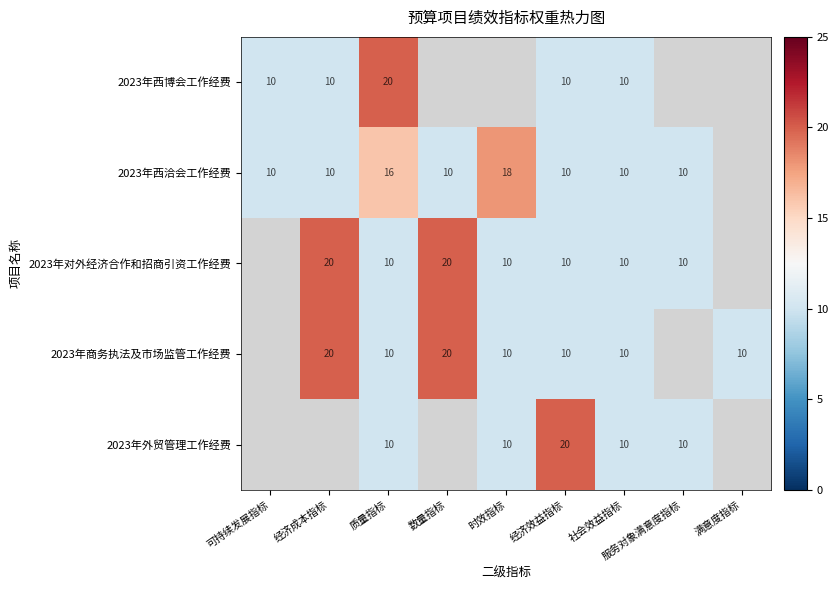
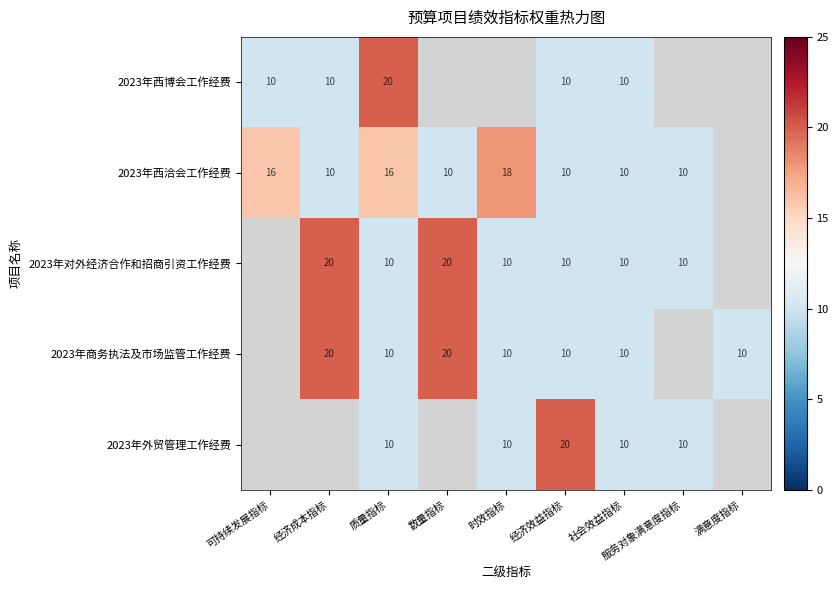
  {
    "2023年西博会工作经费": {
      "可持续发展指标": 10,
      "经济成本指标": 10,
      "质量指标": 20,
      "经济效益指标": 10,
      "社会效益指标": 10
    },
    "2023年西洽会工作经费": {
-     "可持续发展指标": 10,
+     "可持续发展指标": 16,
      "经济成本指标": 10,
      "质量指标": 16,
      "数量指标": 10,
      "时效指标": 18,
      "经济效益指标": 10,
      "社会效益指标": 10,
      "服务对象满意度指标": 10
    },
    "2023年对外经济合作和招商引资工作经费": {
      "经济成本指标": 20,
      "质量指标": 10,
      "数量指标": 20,
      "时效指标": 10,
      "经济效益指标": 10,
      "社会效益指标": 10,
      "服务对象满意度指标": 10
    },
    "2023年商务执法及市场监管工作经费": {
      "经济成本指标": 20,
      "质量指标": 10,
      "数量指标": 20,
      "时效指标": 10,
      "经济效益指标": 10,
      "社会效益指标": 10,
      "满意度指标": 10
    },
    "2023年外贸管理工作经费": {
      "质量指标": 10,
      "时效指标": 10,
      "经济效益指标": 20,
      "社会效益指标": 10,
      "服务对象满意度指标": 10
    }
  }
